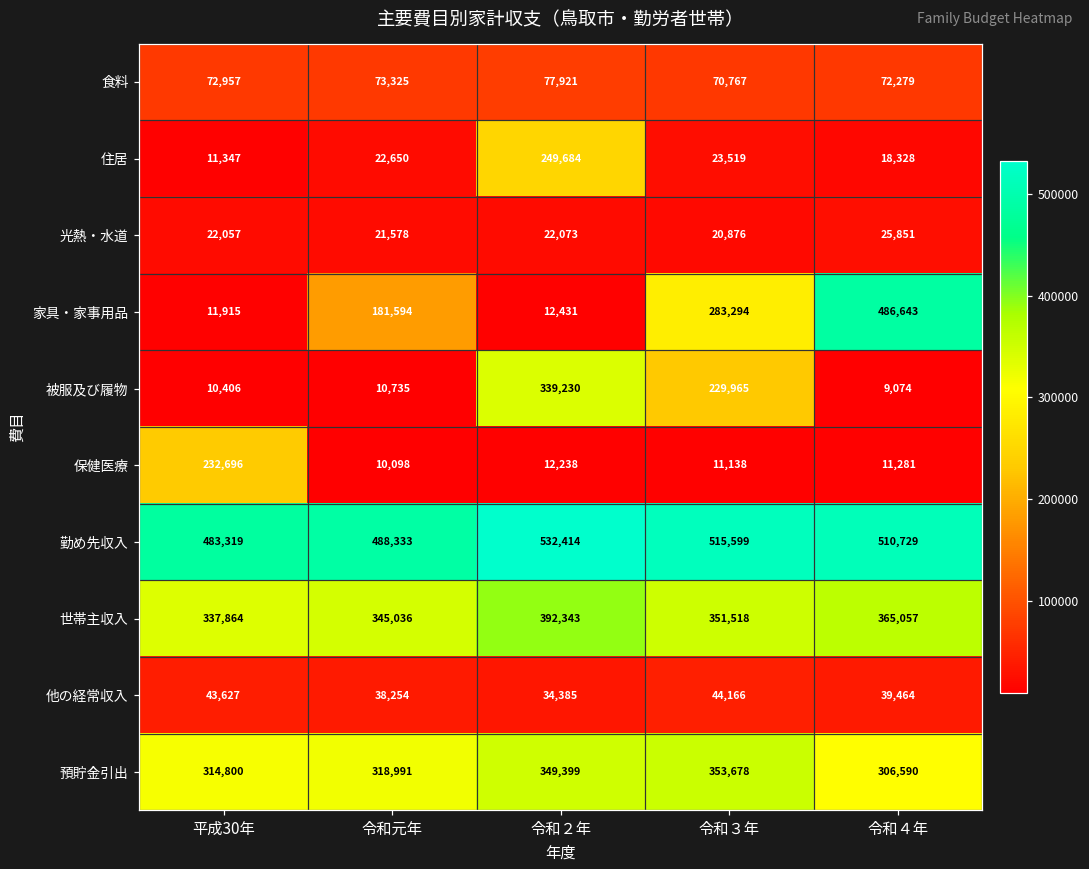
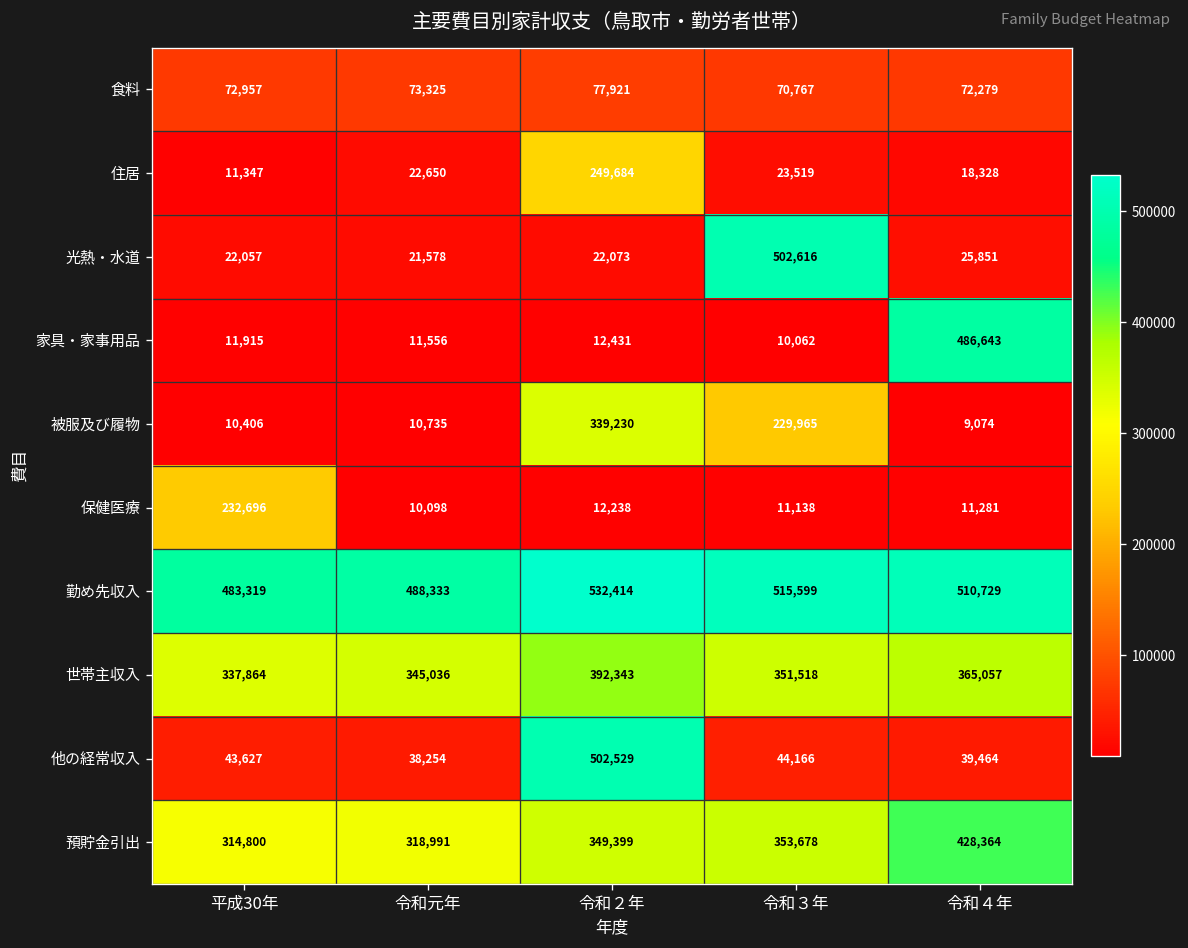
  {
    "食料": {
      "平成30年": "72,957",
      "令和元年": "73,325",
      "令和２年": "77,921",
      "令和３年": "70,767",
      "令和４年": "72,279"
    },
    "住居": {
      "平成30年": "11,347",
      "令和元年": "22,650",
      "令和２年": "249,684",
      "令和３年": "23,519",
      "令和４年": "18,328"
    },
    "光熱・水道": {
      "平成30年": "22,057",
      "令和元年": "21,578",
      "令和２年": "22,073",
-     "令和３年": "20,876",
+     "令和３年": "502,616",
      "令和４年": "25,851"
    },
    "家具・家事用品": {
      "平成30年": "11,915",
-     "令和元年": "181,594",
+     "令和元年": "11,556",
      "令和２年": "12,431",
-     "令和３年": "283,294",
+     "令和３年": "10,062",
      "令和４年": "486,643"
    },
    "被服及び履物": {
      "平成30年": "10,406",
      "令和元年": "10,735",
      "令和２年": "339,230",
      "令和３年": "229,965",
      "令和４年": "9,074"
    },
    "保健医療": {
      "平成30年": "232,696",
      "令和元年": "10,098",
      "令和２年": "12,238",
      "令和３年": "11,138",
      "令和４年": "11,281"
    },
    "勤め先収入": {
      "平成30年": "483,319",
      "令和元年": "488,333",
      "令和２年": "532,414",
      "令和３年": "515,599",
      "令和４年": "510,729"
    },
    "世帯主収入": {
      "平成30年": "337,864",
      "令和元年": "345,036",
      "令和２年": "392,343",
      "令和３年": "351,518",
      "令和４年": "365,057"
    },
    "他の経常収入": {
      "平成30年": "43,627",
      "令和元年": "38,254",
-     "令和２年": "34,385",
+     "令和２年": "502,529",
      "令和３年": "44,166",
      "令和４年": "39,464"
    },
    "預貯金引出": {
      "平成30年": "314,800",
      "令和元年": "318,991",
      "令和２年": "349,399",
      "令和３年": "353,678",
-     "令和４年": "306,590"
+     "令和４年": "428,364"
    }
  }
